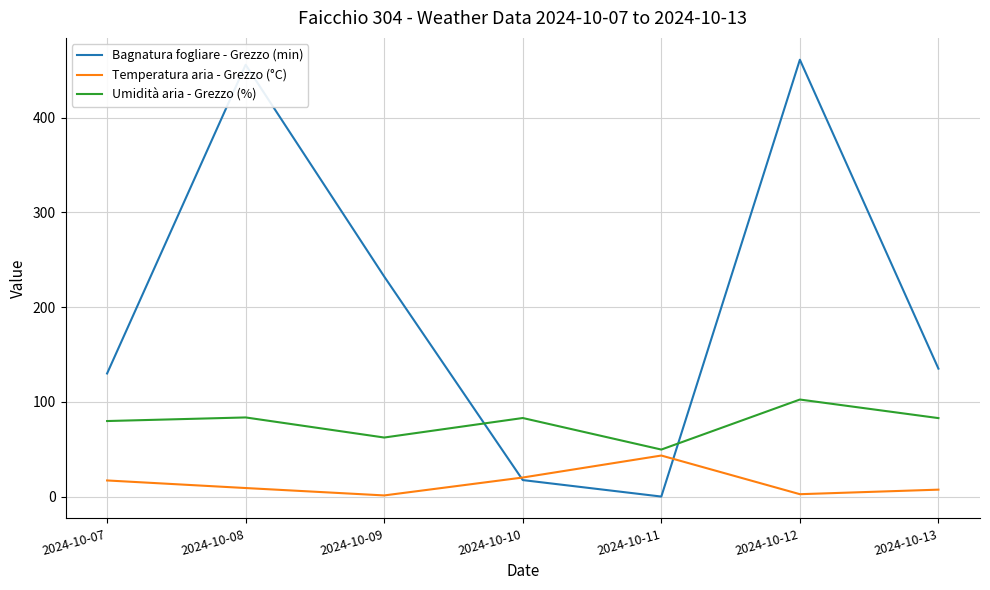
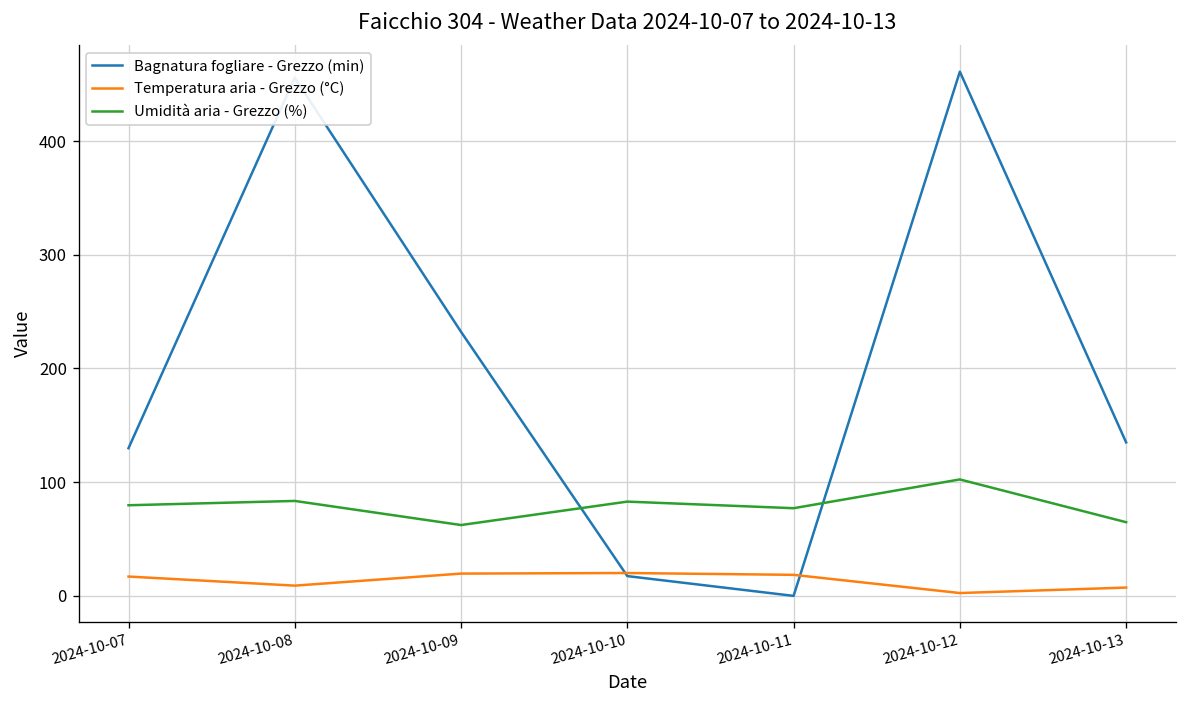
  {
    "Bagnatura fogliare - Grezzo (min)": {
      "2024-10-07": 130,
      "2024-10-09": 230,
      "2024-10-10": 20,
      "2024-10-11": 0,
      "2024-10-12": 460,
      "2024-10-13": 140
    },
    "Temperatura aria - Grezzo (°C)": {
      "2024-10-07": 20,
      "2024-10-08": 10,
-     "2024-10-09": 0,
+     "2024-10-09": 20,
      "2024-10-10": 20,
-     "2024-10-11": 40,
+     "2024-10-11": 20,
      "2024-10-12": 0,
      "2024-10-13": 10
    },
    "Umidità aria - Grezzo (%)": {
      "2024-10-07": 80,
      "2024-10-08": 80,
      "2024-10-09": 60,
      "2024-10-10": 80,
-     "2024-10-11": 50,
+     "2024-10-11": 80,
      "2024-10-12": 100,
-     "2024-10-13": 80
+     "2024-10-13": 60
    }
  }
